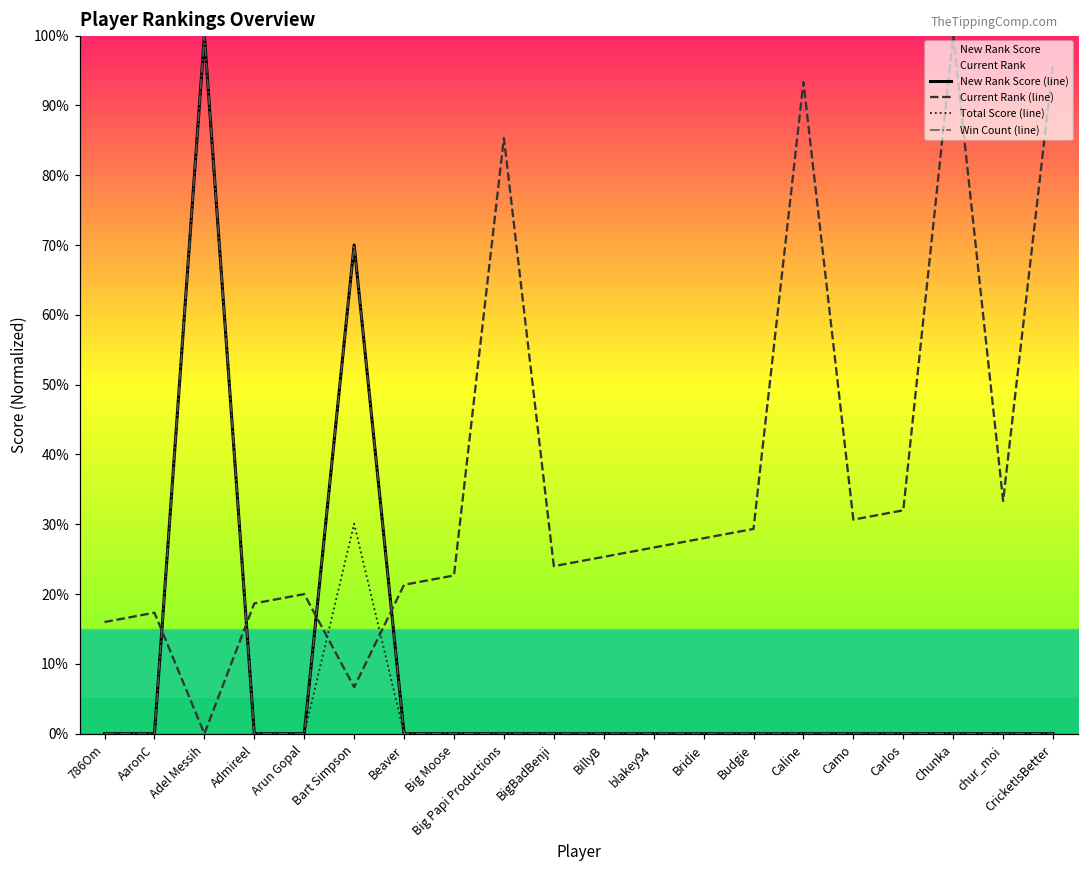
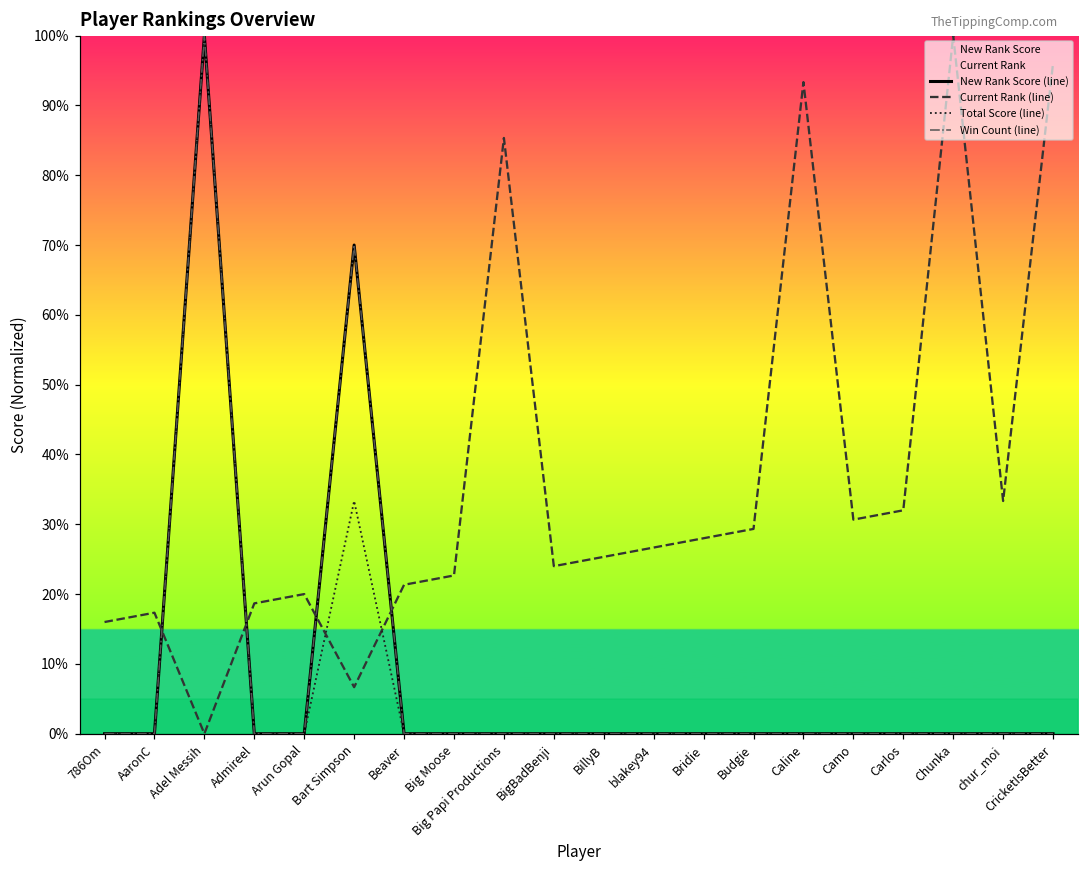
  {
    "Total Score (line)": {
-     "Bart Simpson": "30%"
+     "Bart Simpson": "33%"
    }
  }
